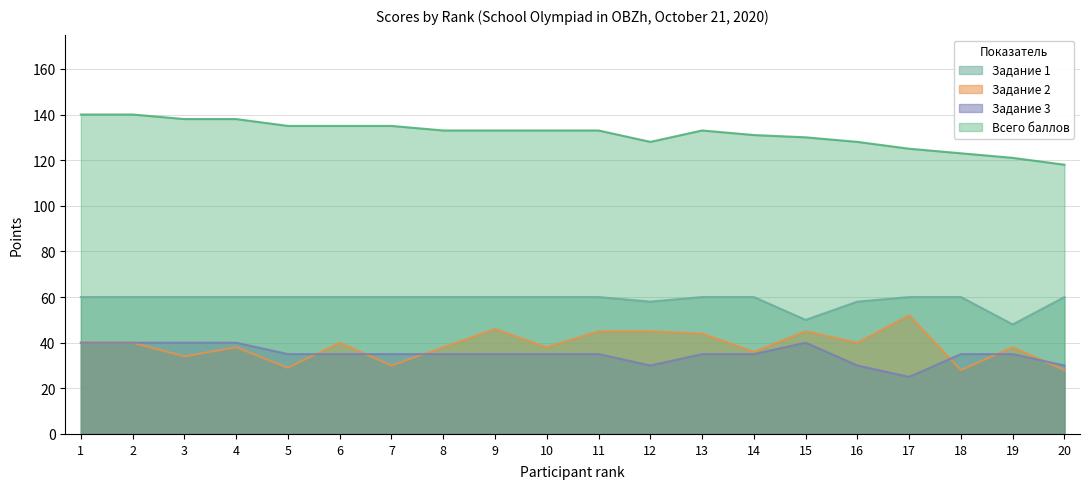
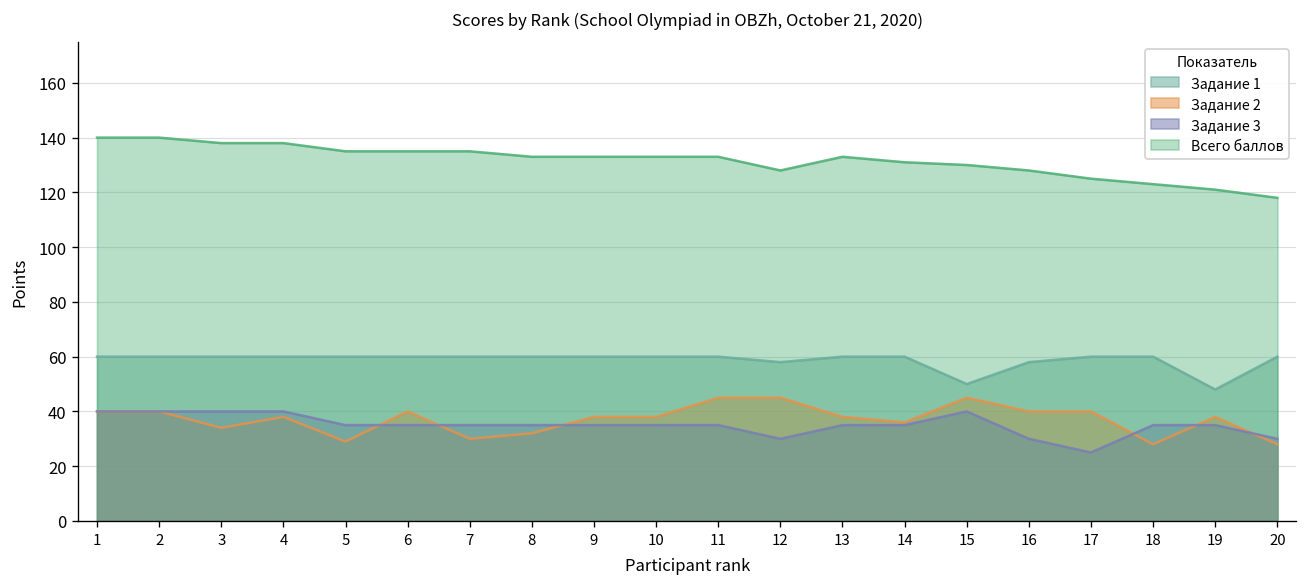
  {
    "Задание 2": {
      "3": 34,
      "4": 38,
      "5": 29,
      "6": 40,
      "7": 30,
-     "8": 38,
-     "9": 46,
+     "8": 32,
+     "9": 38,
      "10": 38,
      "11": 45,
      "12": 45,
-     "13": 44,
+     "13": 38,
      "15": 45,
      "16": 40,
-     "17": 52,
+     "17": 40,
      "18": 28,
      "19": 38,
      "20": 28
    }
  }
